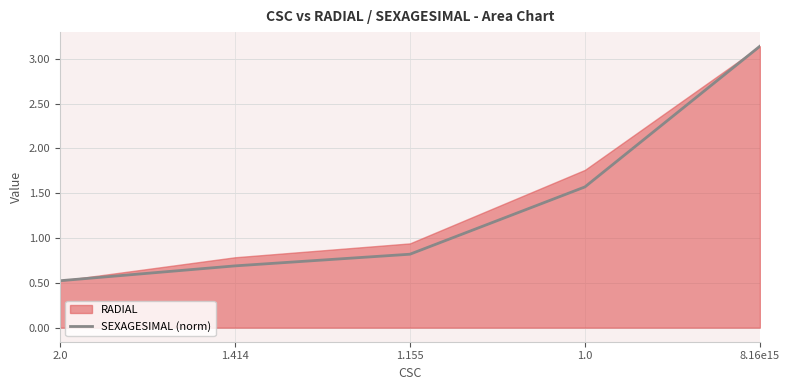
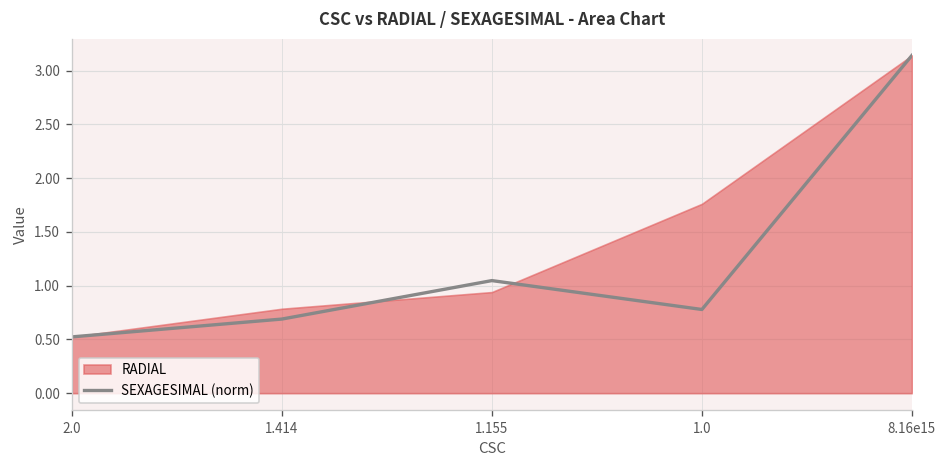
  {
    "SEXAGESIMAL (norm)": {
      "1.414": 0.7,
-     "1.155": 0.8,
-     "1.0": 1.6
+     "1.155": 1.0,
+     "1.0": 0.8
    },
    "RADIAL": {
      "1.414": 0.8,
      "1.155": 0.9,
      "1.0": 1.8
    }
  }
